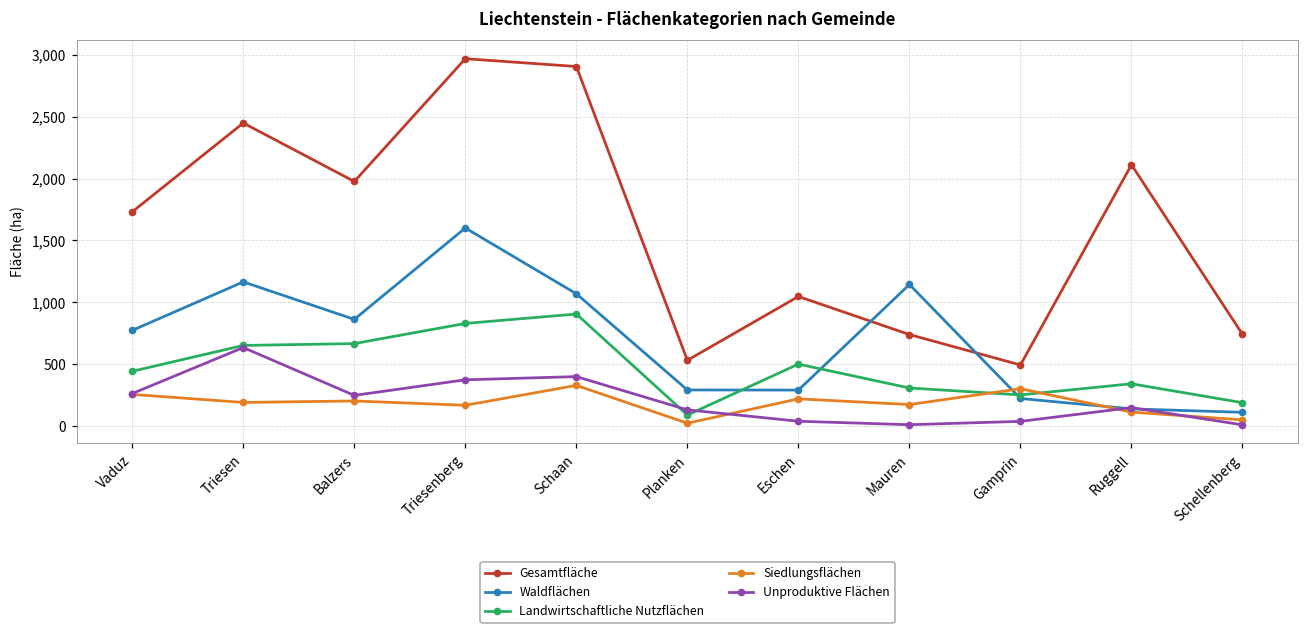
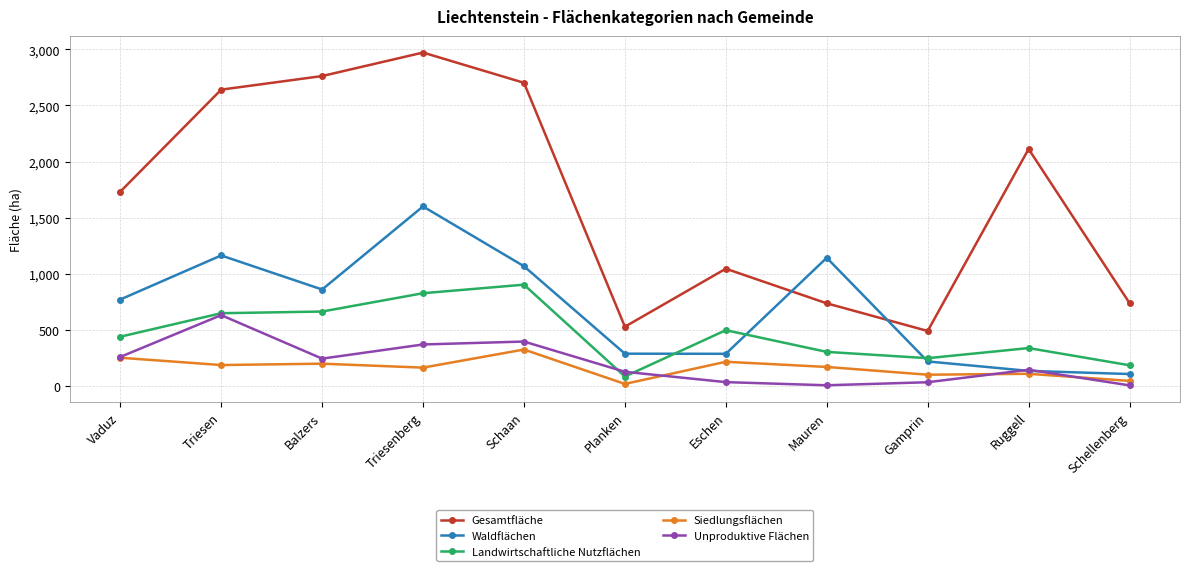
  {
    "Gesamtfläche": {
      "Vaduz": "1,730",
-     "Triesen": "2,450",
-     "Balzers": "1,980",
+     "Triesen": "2,640",
+     "Balzers": "2,760",
      "Triesenberg": "2,970",
-     "Schaan": "2,910",
+     "Schaan": "2,700",
      "Planken": "530",
      "Eschen": "1,050",
      "Mauren": "740",
      "Gamprin": "490",
      "Ruggell": "2,110",
      "Schellenberg": "740"
    },
    "Waldflächen": {
      "Vaduz": "770",
      "Triesen": "1,170",
      "Balzers": "860",
      "Triesenberg": "1,600",
      "Schaan": "1,070",
      "Planken": "290",
      "Eschen": "290",
      "Mauren": "1,140",
      "Gamprin": "220",
      "Schellenberg": "110"
    },
    "Landwirtschaftliche Nutzflächen": {
      "Vaduz": "440",
      "Balzers": "670",
      "Triesenberg": "830",
      "Schaan": "910",
      "Planken": "90",
      "Eschen": "500",
      "Mauren": "310",
      "Gamprin": "250",
      "Ruggell": "340",
      "Schellenberg": "190"
    },
    "Siedlungsflächen": {
      "Triesen": "190",
      "Balzers": "200",
      "Triesenberg": "170",
      "Schaan": "330",
      "Planken": "20",
      "Eschen": "220",
      "Mauren": "170",
-     "Gamprin": "300",
+     "Gamprin": "100",
      "Ruggell": "110",
      "Schellenberg": "50"
    },
    "Unproduktive Flächen": {
      "Balzers": "250",
      "Triesenberg": "370",
      "Schaan": "400",
      "Planken": "130",
      "Eschen": "40",
      "Mauren": "10",
      "Gamprin": "40",
      "Schellenberg": "10"
    }
  }
